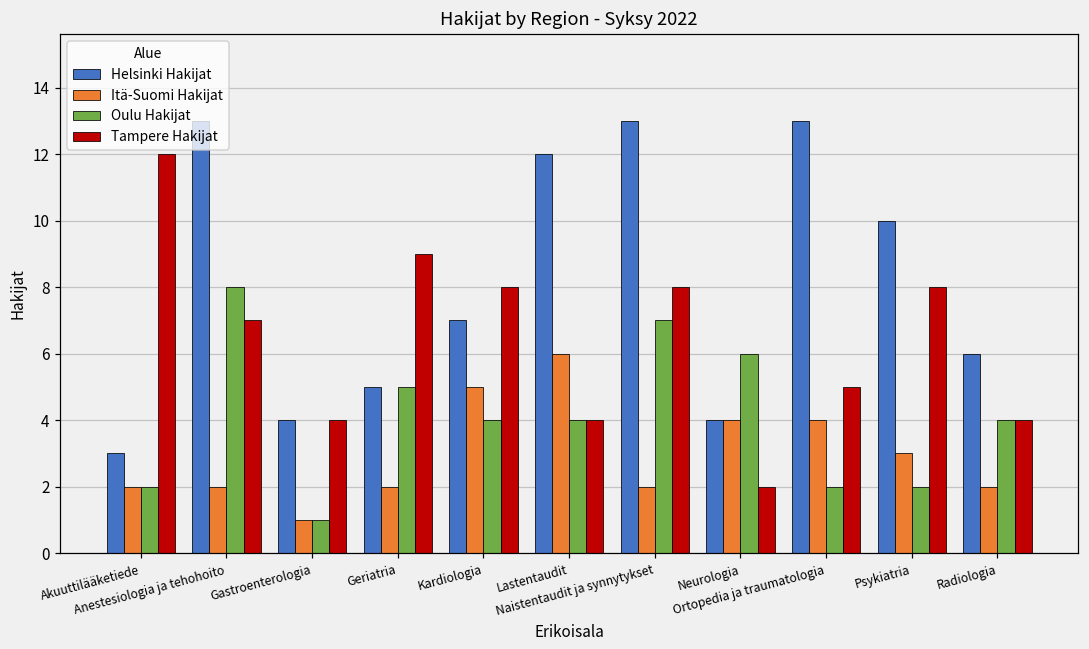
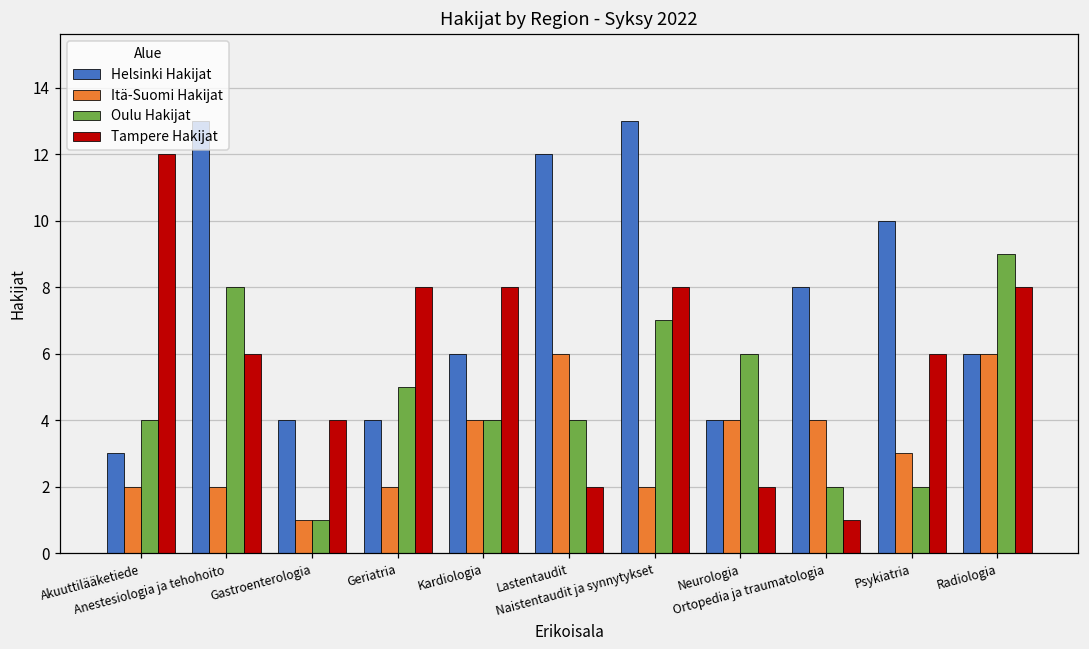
  {
    "Helsinki Hakijat": {
      "Akuuttilääketiede": 3,
      "Gastroenterologia": 4,
-     "Geriatria": 5,
-     "Kardiologia": 7,
+     "Geriatria": 4,
+     "Kardiologia": 6,
      "Lastentaudit": 12,
      "Naistentaudit ja synnytykset": 13,
      "Neurologia": 4,
-     "Ortopedia ja traumatologia": 13,
+     "Ortopedia ja traumatologia": 8,
      "Psykiatria": 10,
      "Radiologia": 6
    },
    "Itä-Suomi Hakijat": {
      "Akuuttilääketiede": 2,
      "Anestesiologia ja tehohoito": 2,
      "Gastroenterologia": 1,
      "Geriatria": 2,
-     "Kardiologia": 5,
+     "Kardiologia": 4,
      "Lastentaudit": 6,
      "Naistentaudit ja synnytykset": 2,
      "Neurologia": 4,
      "Ortopedia ja traumatologia": 4,
      "Psykiatria": 3,
-     "Radiologia": 2
+     "Radiologia": 6
    },
    "Oulu Hakijat": {
-     "Akuuttilääketiede": 2,
+     "Akuuttilääketiede": 4,
      "Anestesiologia ja tehohoito": 8,
      "Gastroenterologia": 1,
      "Geriatria": 5,
      "Kardiologia": 4,
      "Lastentaudit": 4,
      "Naistentaudit ja synnytykset": 7,
      "Neurologia": 6,
      "Ortopedia ja traumatologia": 2,
      "Psykiatria": 2,
-     "Radiologia": 4
+     "Radiologia": 9
    },
    "Tampere Hakijat": {
      "Akuuttilääketiede": 12,
-     "Anestesiologia ja tehohoito": 7,
+     "Anestesiologia ja tehohoito": 6,
      "Gastroenterologia": 4,
-     "Geriatria": 9,
+     "Geriatria": 8,
      "Kardiologia": 8,
-     "Lastentaudit": 4,
+     "Lastentaudit": 2,
      "Naistentaudit ja synnytykset": 8,
      "Neurologia": 2,
-     "Ortopedia ja traumatologia": 5,
-     "Psykiatria": 8,
-     "Radiologia": 4
+     "Ortopedia ja traumatologia": 1,
+     "Psykiatria": 6,
+     "Radiologia": 8
    }
  }
